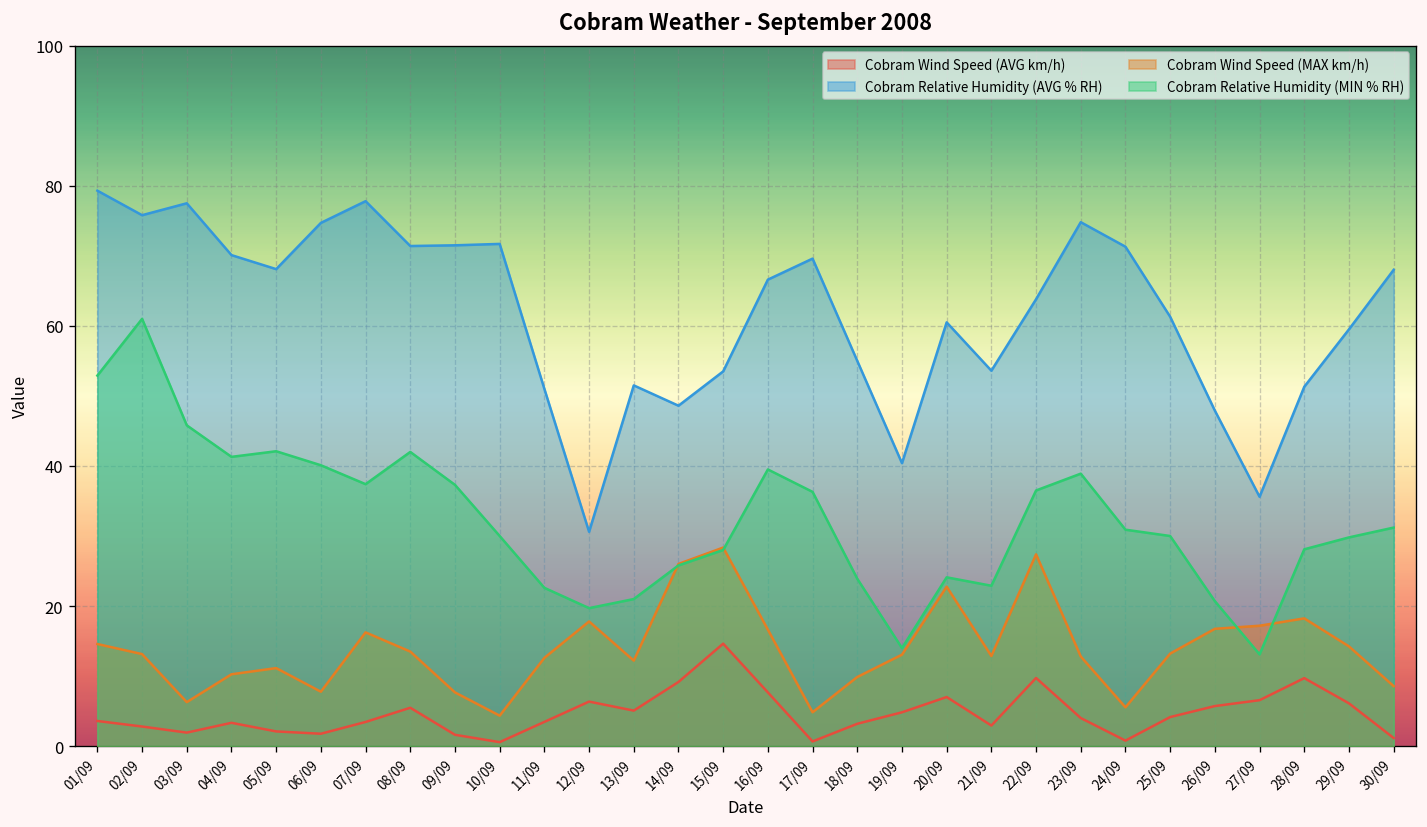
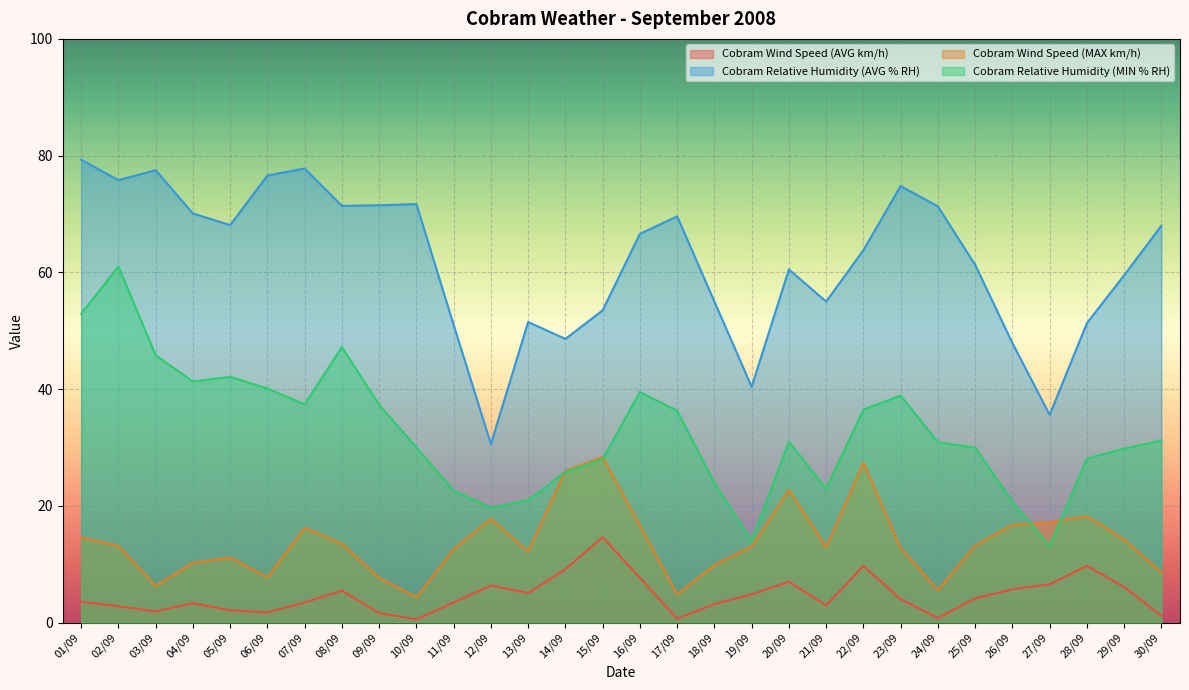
  {
    "Cobram Relative Humidity (AVG % RH)": {
      "01/09": 79,
      "02/09": 76,
      "03/09": 78,
      "04/09": 70,
      "05/09": 68,
-     "06/09": 75,
+     "06/09": 77,
      "07/09": 78,
      "08/09": 71,
      "09/09": 72,
      "10/09": 72,
      "11/09": 51,
      "12/09": 31,
      "13/09": 52,
      "14/09": 49,
      "15/09": 54,
      "16/09": 67,
      "17/09": 70,
      "18/09": 55,
      "19/09": 40,
      "20/09": 61,
-     "21/09": 54,
+     "21/09": 55,
      "22/09": 64,
      "23/09": 75,
      "24/09": 71,
      "25/09": 61,
      "26/09": 48,
      "27/09": 36,
      "28/09": 51,
      "29/09": 60,
      "30/09": 68
    },
    "Cobram Relative Humidity (MIN % RH)": {
      "01/09": 53,
      "02/09": 61,
      "03/09": 46,
      "04/09": 41,
      "05/09": 42,
      "06/09": 40,
      "07/09": 37,
-     "08/09": 42,
+     "08/09": 47,
      "09/09": 37,
      "10/09": 30,
      "11/09": 23,
      "12/09": 20,
      "13/09": 21,
      "16/09": 40,
      "17/09": 36,
      "18/09": 24,
      "19/09": 14,
-     "20/09": 24,
+     "20/09": 31,
      "21/09": 23,
      "22/09": 37,
      "23/09": 39,
      "24/09": 31,
      "25/09": 30,
      "26/09": 21,
      "27/09": 13,
      "28/09": 28,
      "29/09": 30,
      "30/09": 31
    }
  }
